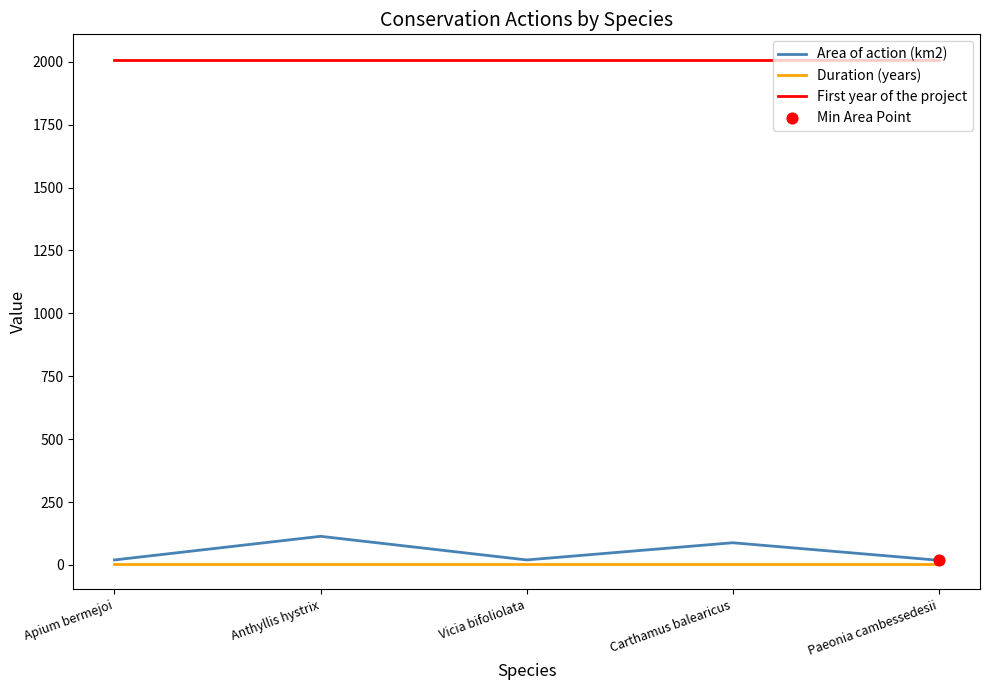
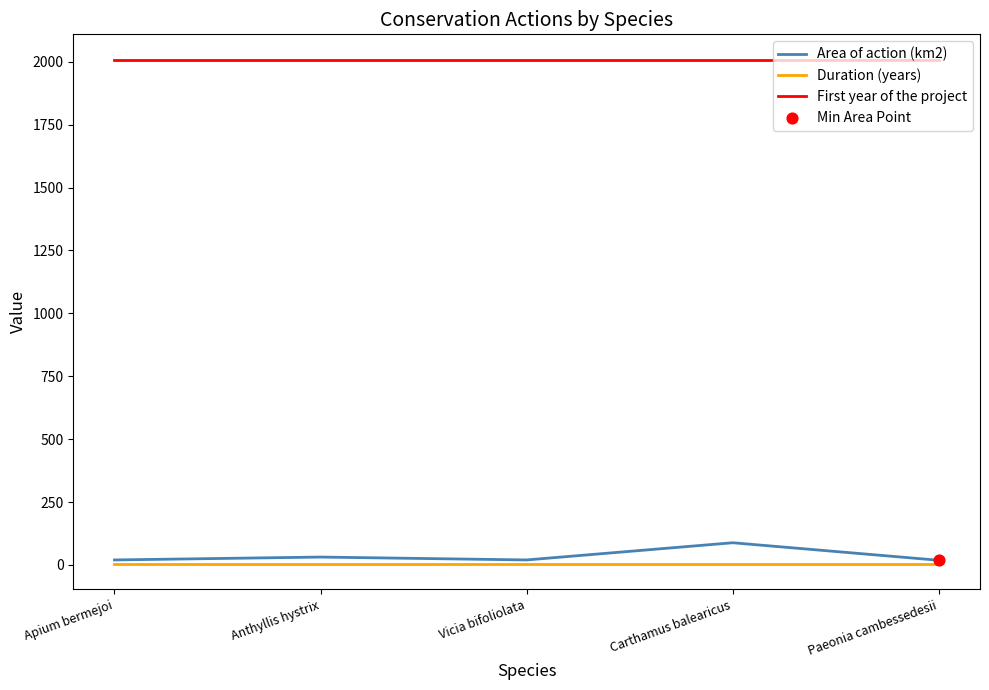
  {
    "Area of action (km2)": {
      "Apium bermejoi": 20,
-     "Anthyllis hystrix": 110,
+     "Anthyllis hystrix": 30,
      "Vicia bifoliolata": 20,
      "Carthamus balearicus": 90
    },
    "Duration (years)": {
      "Apium bermejoi": 0,
      "Anthyllis hystrix": 0,
      "Vicia bifoliolata": 0,
      "Carthamus balearicus": 0,
      "Paeonia cambessedesii": 0
    }
  }
